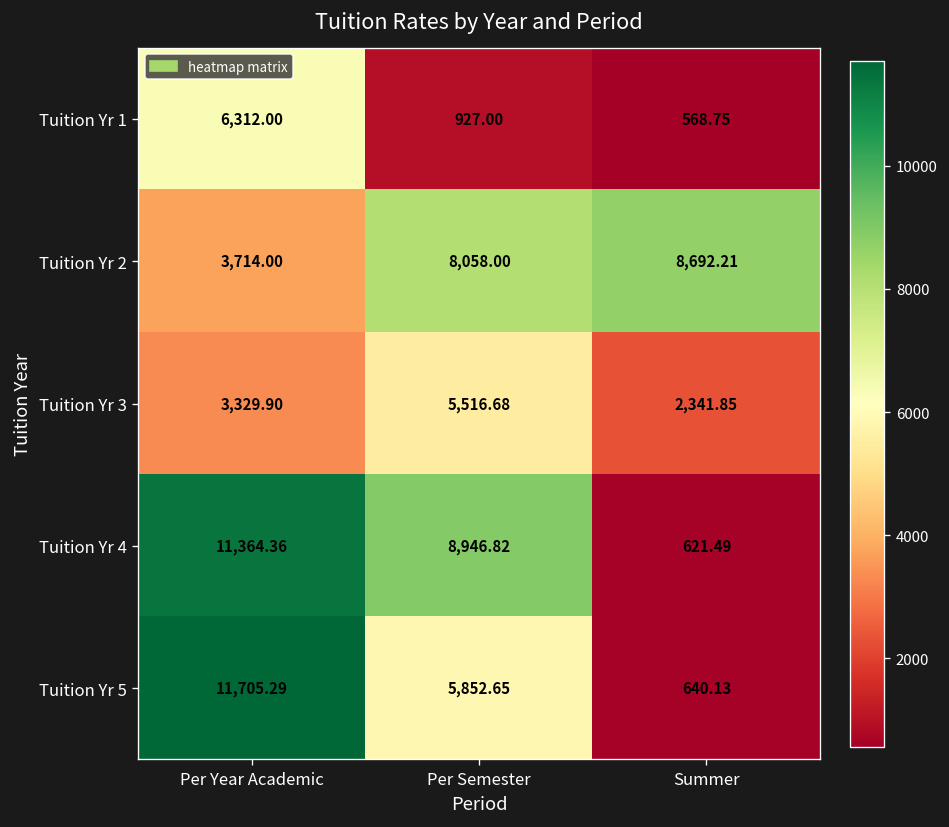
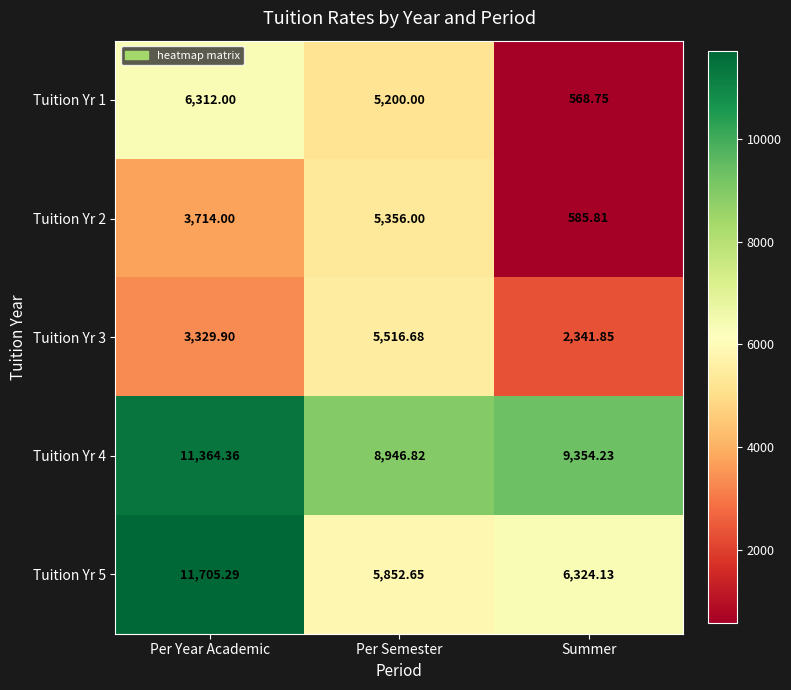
  {
    "Tuition Yr 1": {
      "Per Year Academic": "6,312.00",
-     "Per Semester": "927.00",
+     "Per Semester": "5,200.00",
      "Summer": "568.75"
    },
    "Tuition Yr 2": {
      "Per Year Academic": "3,714.00",
-     "Per Semester": "8,058.00",
-     "Summer": "8,692.21"
+     "Per Semester": "5,356.00",
+     "Summer": "585.81"
    },
    "Tuition Yr 3": {
      "Per Year Academic": "3,329.90",
      "Per Semester": "5,516.68",
      "Summer": "2,341.85"
    },
    "Tuition Yr 4": {
      "Per Year Academic": "11,364.36",
      "Per Semester": "8,946.82",
-     "Summer": "621.49"
+     "Summer": "9,354.23"
    },
    "Tuition Yr 5": {
      "Per Year Academic": "11,705.29",
      "Per Semester": "5,852.65",
-     "Summer": "640.13"
+     "Summer": "6,324.13"
    }
  }
